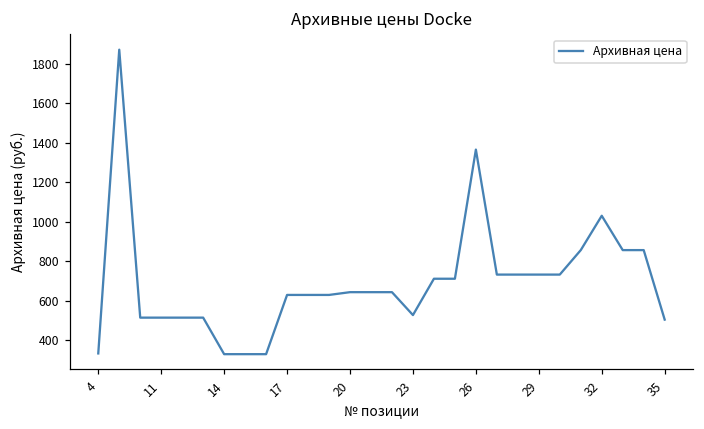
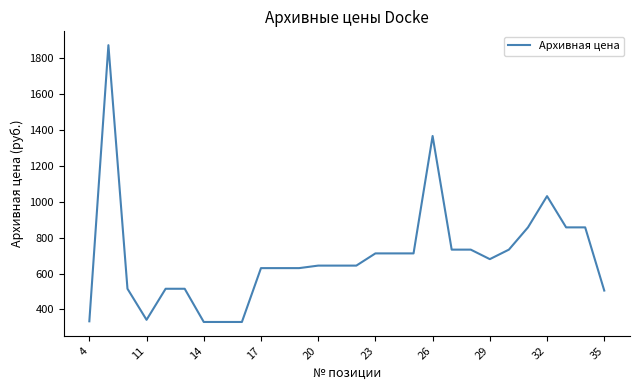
  {
    "4": 330,
-   "11": 520,
+   "11": 340,
    "14": 330,
    "17": 630,
    "20": 640,
-   "23": 530,
+   "23": 710,
    "26": 1370,
-   "29": 730,
+   "29": 680,
    "32": 1030,
    "35": 510
  }
